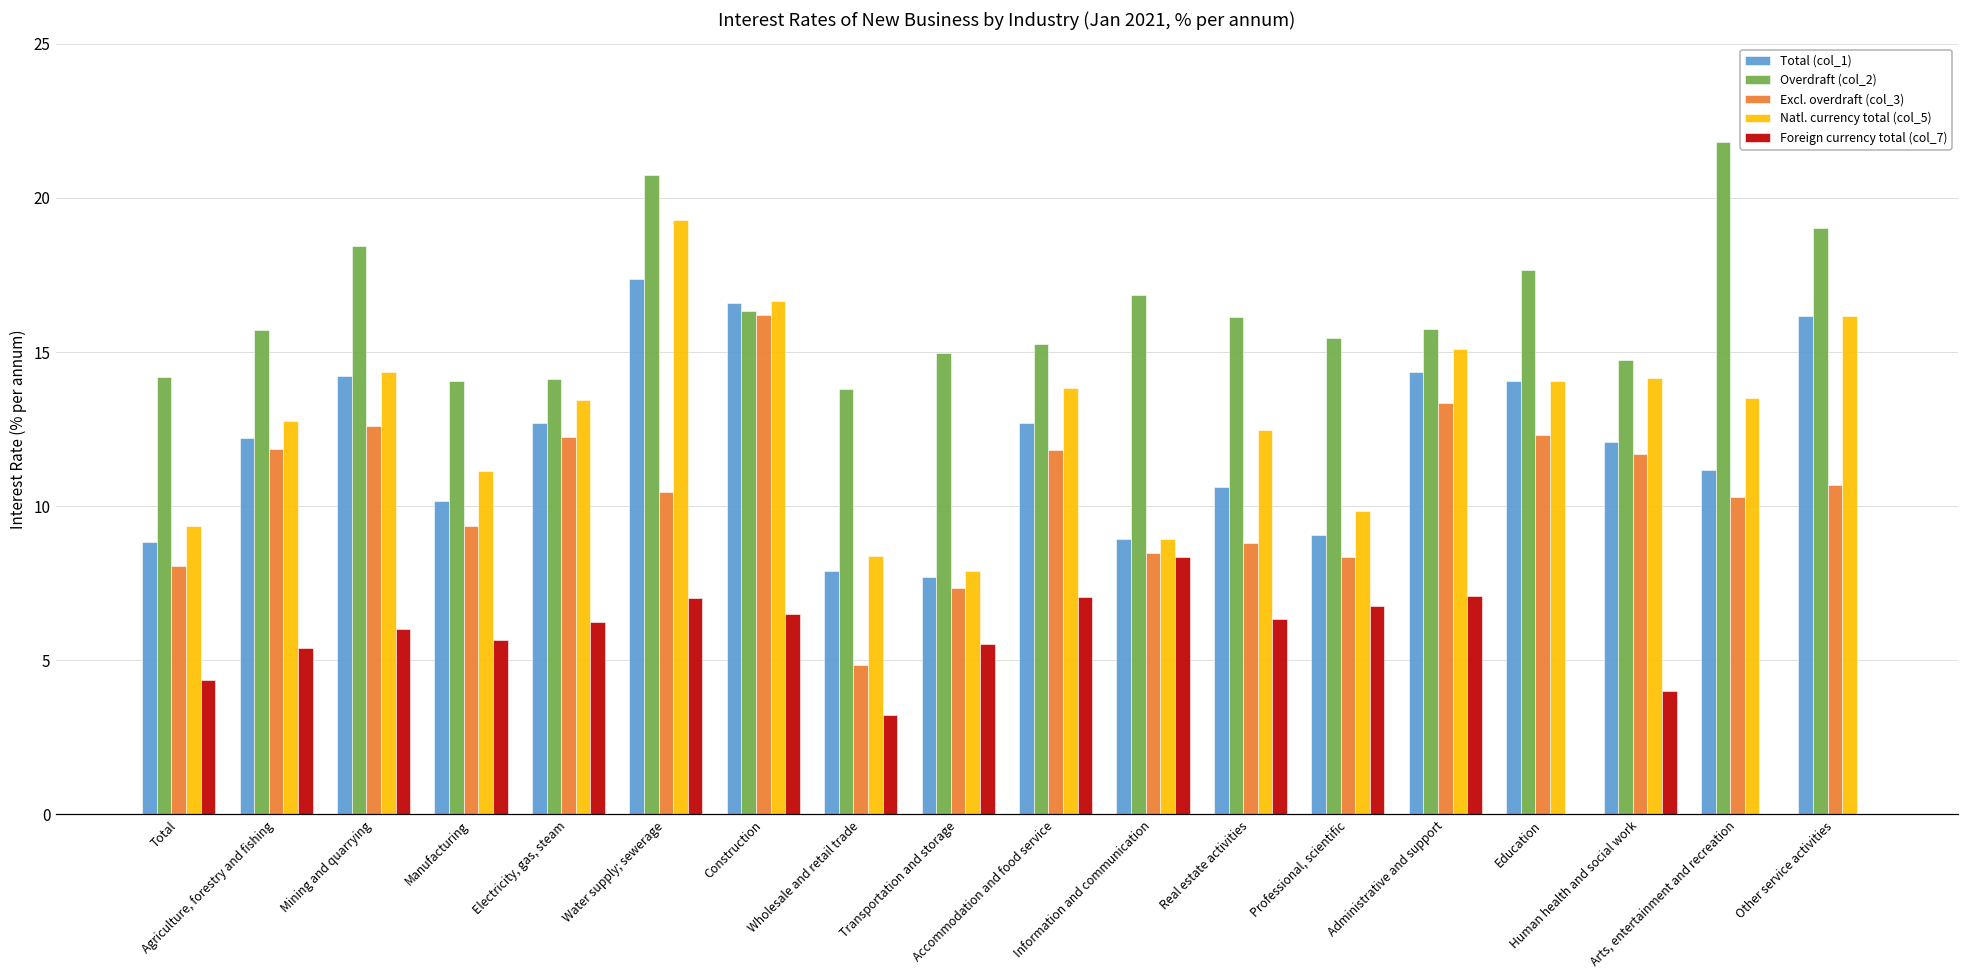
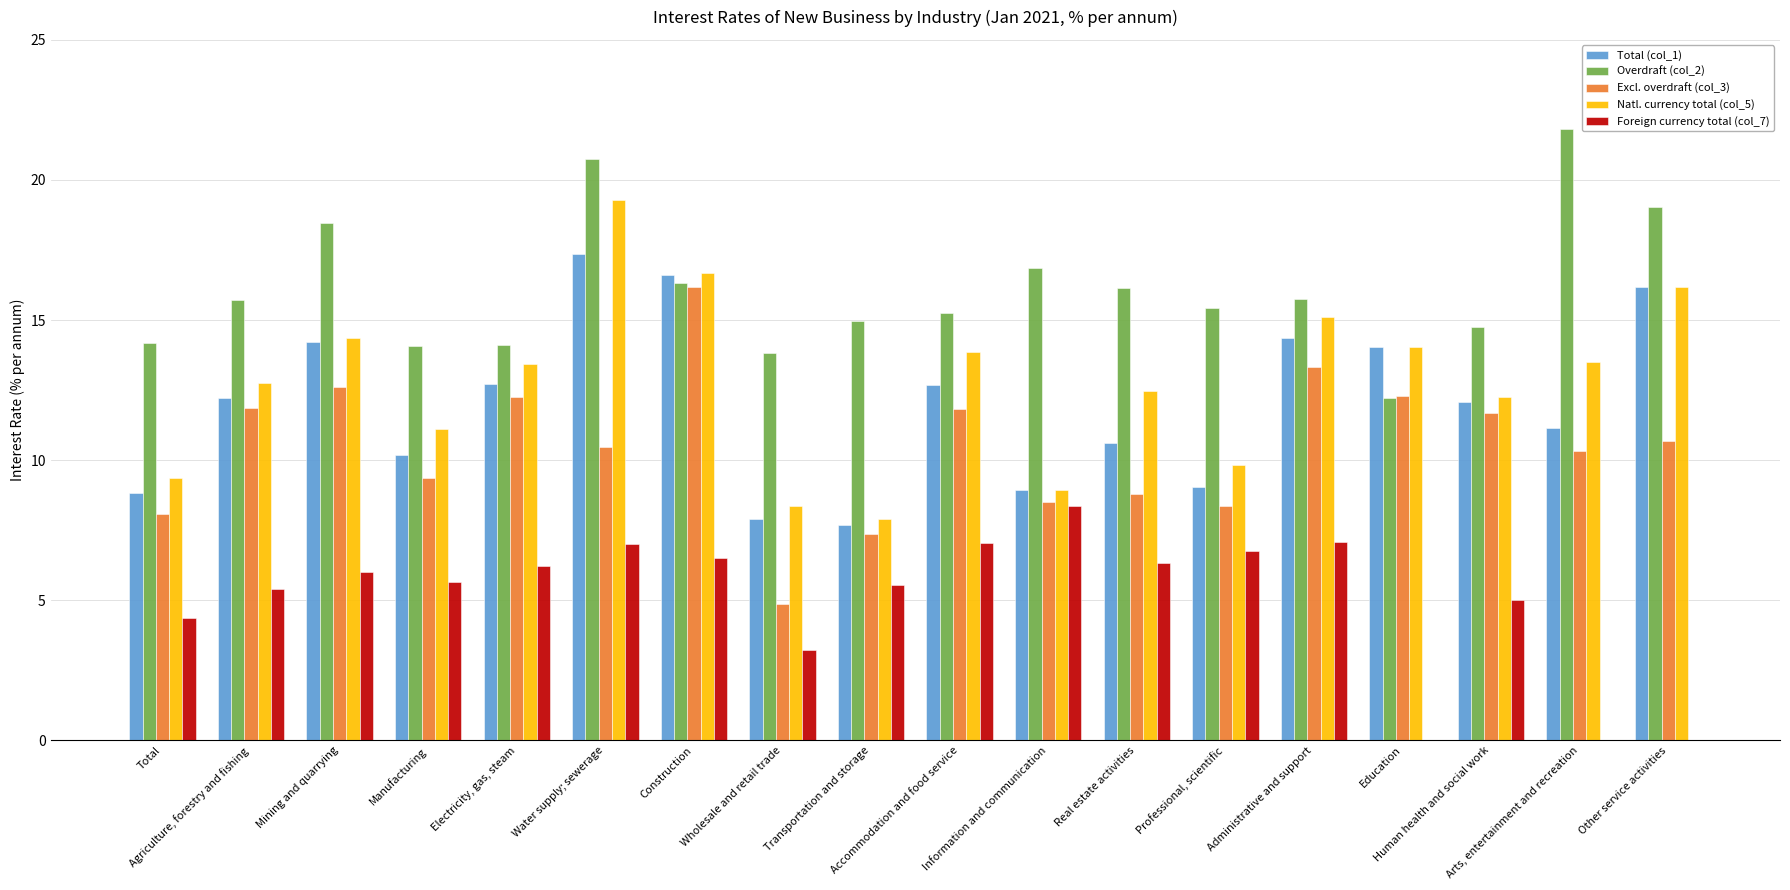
  {
    "Total (col_1)": {
      "Total": 8.8,
      "Agriculture, forestry and fishing": 12.2,
      "Mining and quarrying": 14.2,
      "Manufacturing": 10.2,
      "Electricity, gas, steam": 12.7,
      "Water supply; sewerage": 17.4,
      "Construction": 16.6,
      "Wholesale and retail trade": 7.9,
      "Transportation and storage": 7.7,
      "Accommodation and food service": 12.7,
      "Information and communication": 8.9,
      "Real estate activities": 10.6,
      "Professional, scientific": 9.1,
      "Administrative and support": 14.3,
      "Education": 14.1,
      "Human health and social work": 12.1,
      "Arts, entertainment and recreation": 11.2,
      "Other service activities": 16.2
    },
    "Overdraft (col_2)": {
      "Total": 14.2,
      "Agriculture, forestry and fishing": 15.7,
      "Mining and quarrying": 18.5,
      "Manufacturing": 14.1,
      "Electricity, gas, steam": 14.1,
      "Water supply; sewerage": 20.8,
      "Construction": 16.3,
      "Wholesale and retail trade": 13.8,
      "Transportation and storage": 15.0,
      "Accommodation and food service": 15.3,
      "Information and communication": 16.9,
      "Real estate activities": 16.1,
      "Professional, scientific": 15.4,
      "Administrative and support": 15.7,
-     "Education": 17.7,
+     "Education": 12.2,
      "Human health and social work": 14.7,
      "Arts, entertainment and recreation": 21.8,
      "Other service activities": 19.0
    },
    "Excl. overdraft (col_3)": {
      "Total": 8.1,
      "Agriculture, forestry and fishing": 11.9,
      "Mining and quarrying": 12.6,
      "Manufacturing": 9.4,
      "Electricity, gas, steam": 12.3,
      "Water supply; sewerage": 10.5,
      "Construction": 16.2,
      "Wholesale and retail trade": 4.9,
      "Transportation and storage": 7.4,
      "Accommodation and food service": 11.8,
      "Information and communication": 8.5,
      "Real estate activities": 8.8,
      "Professional, scientific": 8.4,
      "Administrative and support": 13.3,
      "Education": 12.3,
      "Human health and social work": 11.7,
      "Arts, entertainment and recreation": 10.3,
      "Other service activities": 10.7
    },
    "Natl. currency total (col_5)": {
      "Total": 9.4,
      "Agriculture, forestry and fishing": 12.8,
      "Mining and quarrying": 14.4,
      "Manufacturing": 11.1,
      "Electricity, gas, steam": 13.4,
      "Water supply; sewerage": 19.3,
      "Construction": 16.7,
      "Wholesale and retail trade": 8.4,
      "Transportation and storage": 7.9,
      "Accommodation and food service": 13.8,
      "Information and communication": 8.9,
      "Real estate activities": 12.5,
      "Professional, scientific": 9.8,
      "Administrative and support": 15.1,
      "Education": 14.1,
-     "Human health and social work": 14.1,
+     "Human health and social work": 12.3,
      "Arts, entertainment and recreation": 13.5,
      "Other service activities": 16.2
    },
    "Foreign currency total (col_7)": {
      "Total": 4.4,
      "Agriculture, forestry and fishing": 5.4,
      "Mining and quarrying": 6,
      "Manufacturing": 5.6,
      "Electricity, gas, steam": 6.2,
      "Water supply; sewerage": 7,
      "Construction": 6.5,
      "Wholesale and retail trade": 3.2,
      "Transportation and storage": 5.5,
      "Accommodation and food service": 7,
      "Information and communication": 8.4,
      "Real estate activities": 6.3,
      "Professional, scientific": 6.8,
      "Administrative and support": 7,
      "Education": 0,
-     "Human health and social work": 4,
+     "Human health and social work": 5,
      "Arts, entertainment and recreation": 0,
      "Other service activities": 0
    }
  }
